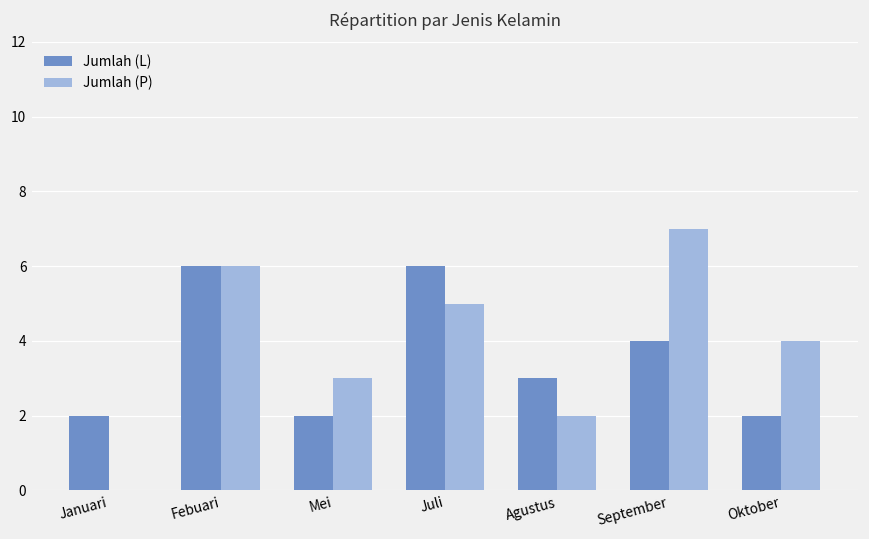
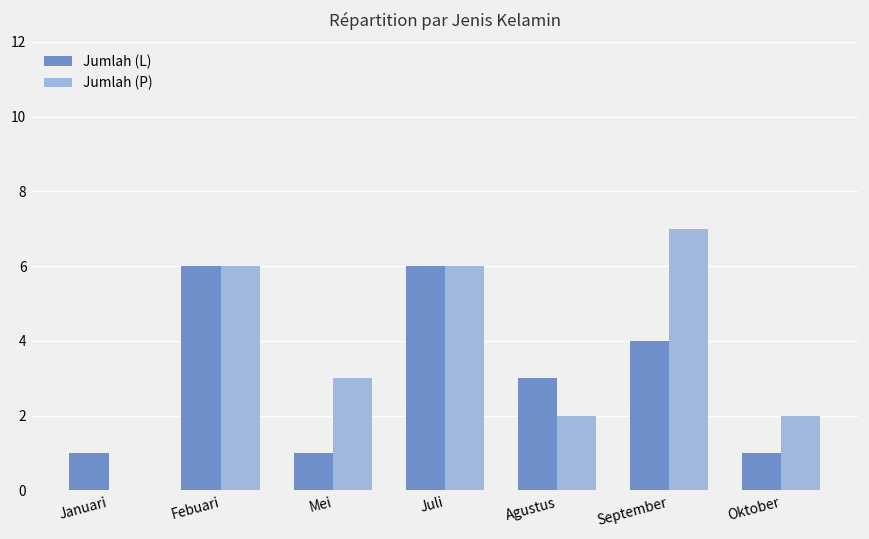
  {
    "Jumlah (L)": {
-     "Januari": 2,
+     "Januari": 1,
      "Febuari": 6,
-     "Mei": 2,
+     "Mei": 1,
      "Juli": 6,
      "Agustus": 3,
      "September": 4,
-     "Oktober": 2
+     "Oktober": 1
    },
    "Jumlah (P)": {
      "Januari": 0,
      "Febuari": 6,
      "Mei": 3,
-     "Juli": 5,
+     "Juli": 6,
      "Agustus": 2,
      "September": 7,
-     "Oktober": 4
+     "Oktober": 2
    }
  }
